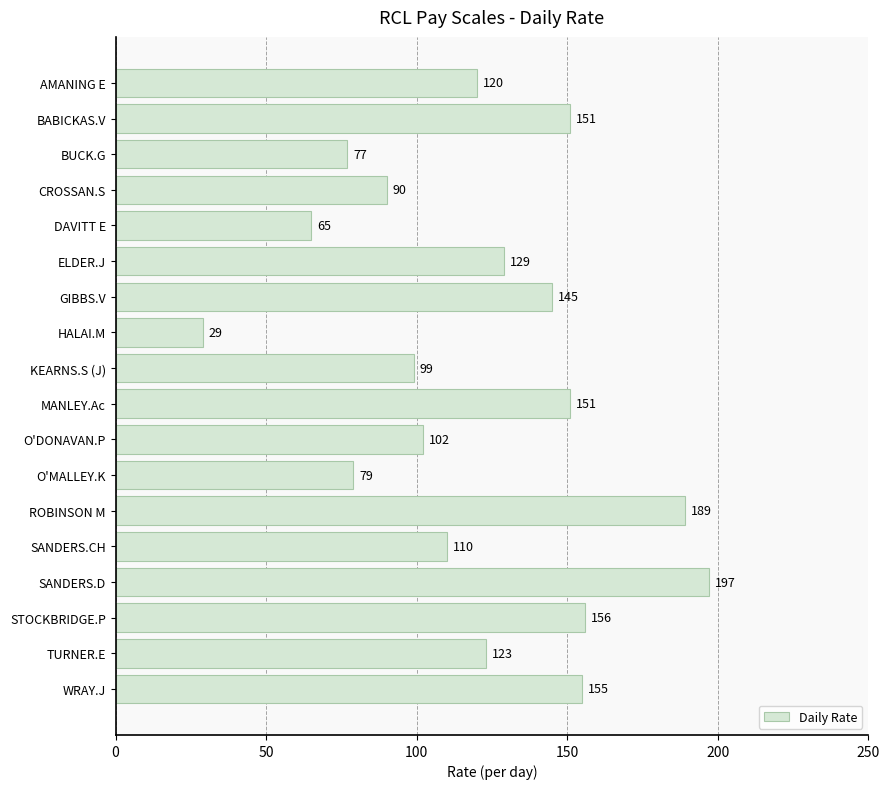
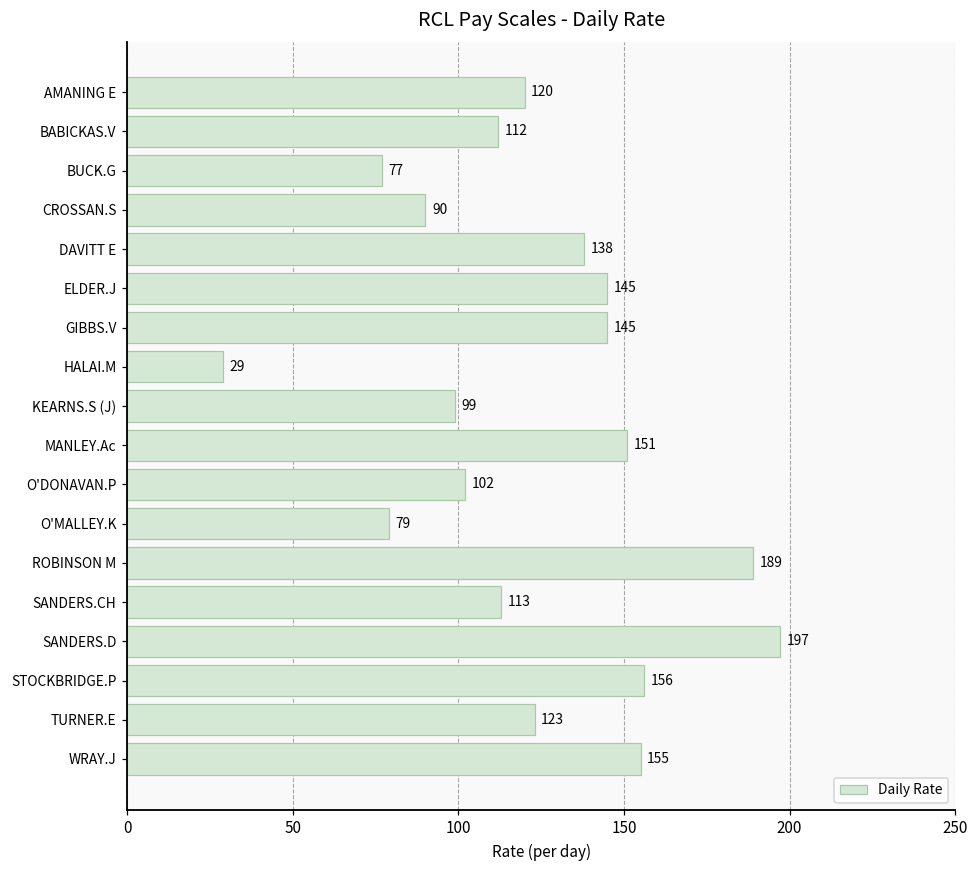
  {
    "AMANING E": 120,
-   "BABICKAS.V": 151,
+   "BABICKAS.V": 112,
    "BUCK.G": 77,
    "CROSSAN.S": 90,
-   "DAVITT E": 65,
-   "ELDER.J": 129,
+   "DAVITT E": 138,
+   "ELDER.J": 145,
    "GIBBS.V": 145,
    "HALAI.M": 29,
    "KEARNS.S (J)": 99,
    "MANLEY.Ac": 151,
    "O'DONAVAN.P": 102,
    "O'MALLEY.K": 79,
    "ROBINSON M": 189,
-   "SANDERS.CH": 110,
+   "SANDERS.CH": 113,
    "SANDERS.D": 197,
    "STOCKBRIDGE.P": 156,
    "TURNER.E": 123,
    "WRAY.J": 155
  }
